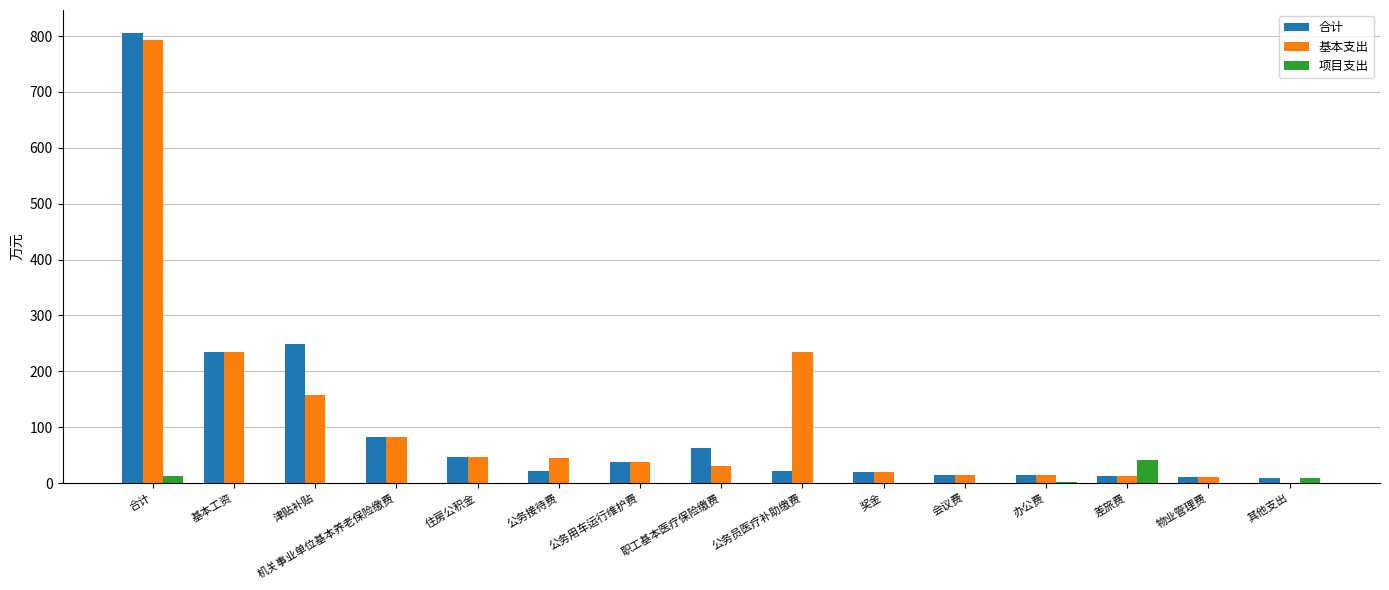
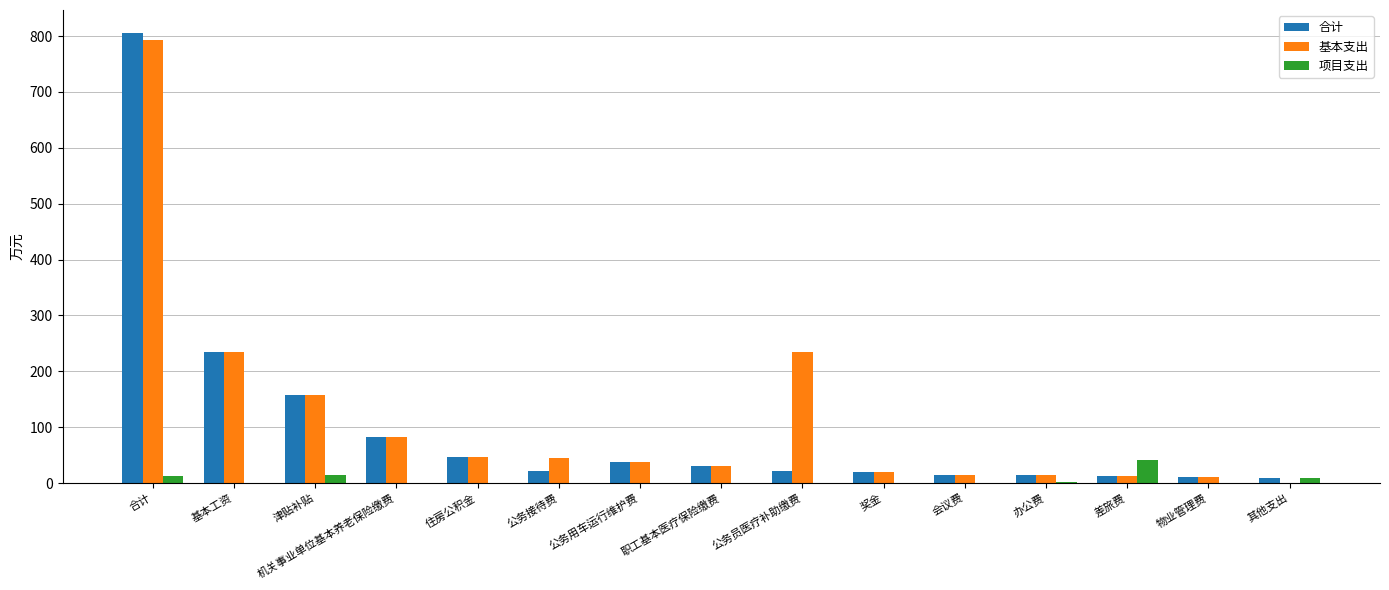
  {
    "合计": {
      "合计": 810,
      "基本工资": 230,
-     "津贴补贴": 250,
+     "津贴补贴": 160,
      "机关事业单位基本养老保险缴费": 80,
      "住房公积金": 50,
      "公务接待费": 20,
      "公务用车运行维护费": 40,
-     "职工基本医疗保险缴费": 60,
+     "职工基本医疗保险缴费": 30,
      "公务员医疗补助缴费": 20,
      "奖金": 20,
      "会议费": 20,
      "办公费": 10,
      "差旅费": 10,
      "物业管理费": 10,
      "其他支出": 10
    },
    "基本支出": {
      "合计": 790,
      "基本工资": 230,
      "津贴补贴": 160,
      "机关事业单位基本养老保险缴费": 80,
      "住房公积金": 50,
      "公务接待费": 50,
      "公务用车运行维护费": 40,
      "职工基本医疗保险缴费": 30,
      "公务员医疗补助缴费": 230,
      "奖金": 20,
      "会议费": 20,
      "办公费": 10,
      "差旅费": 10,
      "物业管理费": 10,
      "其他支出": 0
    },
    "项目支出": {
      "合计": 10,
      "基本工资": 0,
-     "津贴补贴": 0,
+     "津贴补贴": 10,
      "机关事业单位基本养老保险缴费": 0,
      "住房公积金": 0,
      "公务接待费": 0,
      "公务用车运行维护费": 0,
      "职工基本医疗保险缴费": 0,
      "公务员医疗补助缴费": 0,
      "奖金": 0,
      "会议费": 0,
      "差旅费": 40,
      "物业管理费": 0,
      "其他支出": 10
    }
  }
